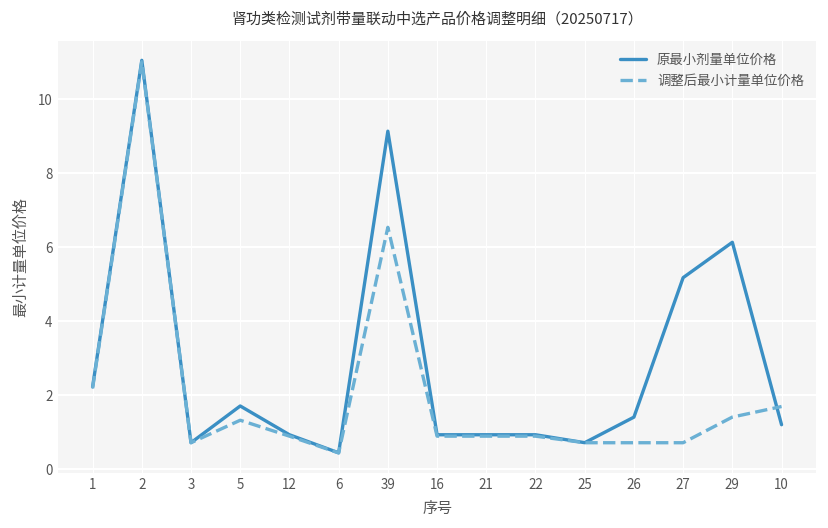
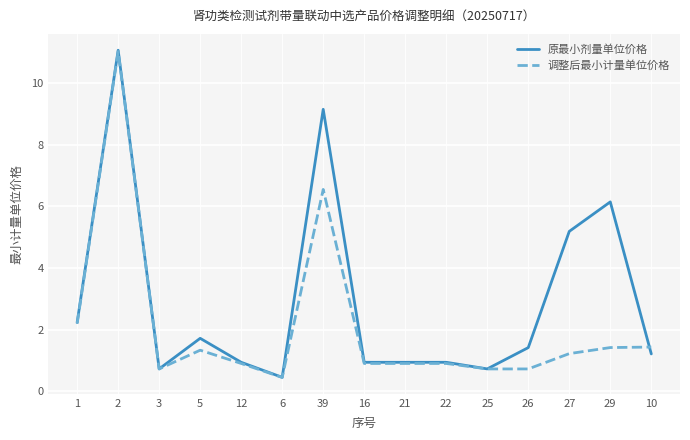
  {
    "原最小剂量单位价格": {
      "5": 1.7,
      "39": 9.1,
      "26": 1.4,
      "27": 5.2,
      "29": 6.1,
      "10": 1.2
    },
    "调整后最小计量单位价格": {
      "5": 1.3,
      "39": 6.5,
      "26": 0.7,
-     "27": 0.7,
+     "27": 1.2,
      "29": 1.4,
-     "10": 1.7
+     "10": 1.4
    }
  }
